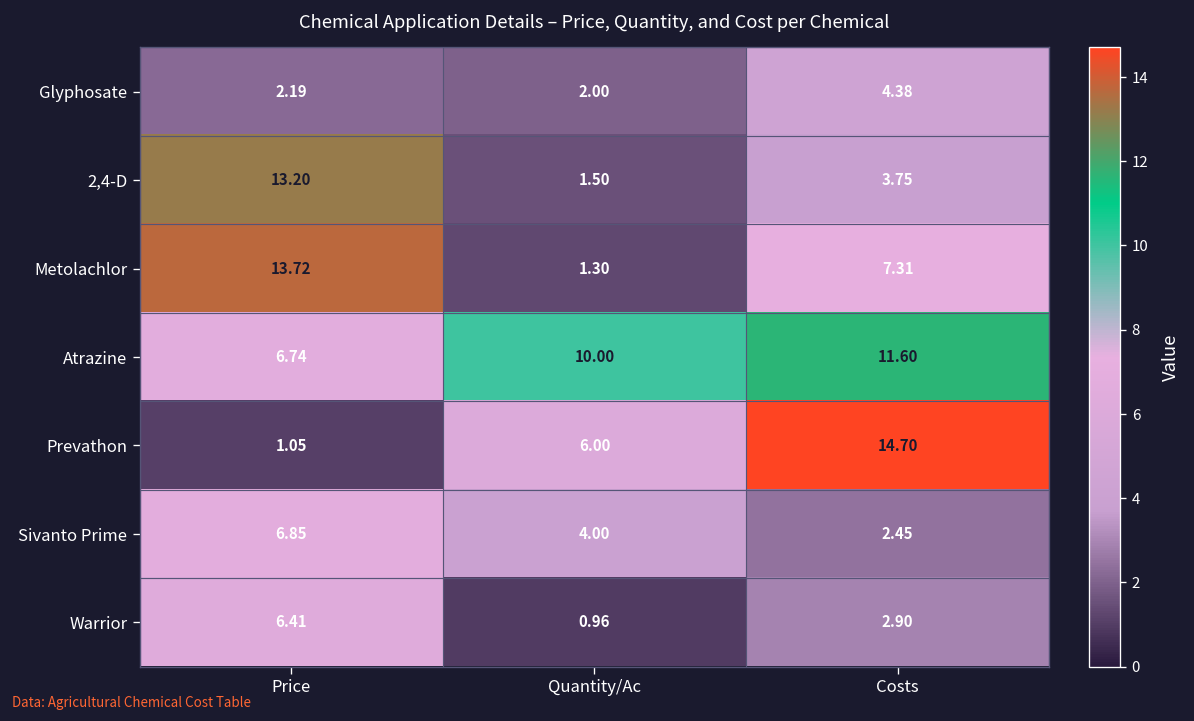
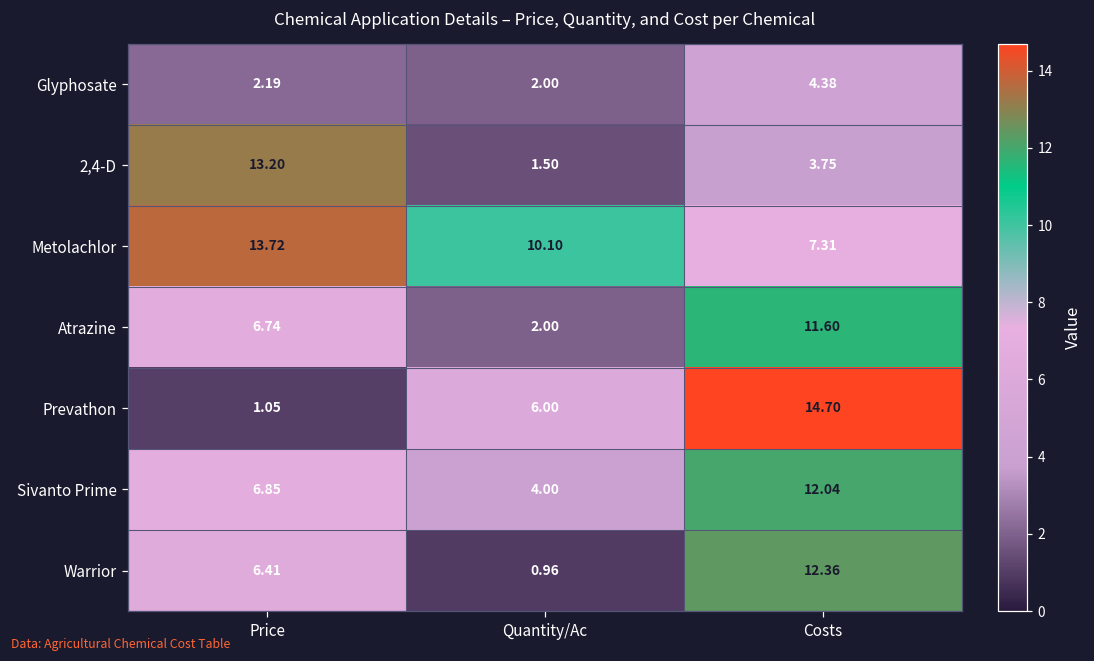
  {
    "Glyphosate": {
      "Price": 2.19,
      "Quantity/Ac": 2.00,
      "Costs": 4.38
    },
    "2,4-D": {
      "Price": 13.20,
      "Quantity/Ac": 1.50,
      "Costs": 3.75
    },
    "Metolachlor": {
      "Price": 13.72,
-     "Quantity/Ac": 1.30,
+     "Quantity/Ac": 10.10,
      "Costs": 7.31
    },
    "Atrazine": {
      "Price": 6.74,
-     "Quantity/Ac": 10.00,
+     "Quantity/Ac": 2.00,
      "Costs": 11.60
    },
    "Prevathon": {
      "Price": 1.05,
      "Quantity/Ac": 6.00,
      "Costs": 14.70
    },
    "Sivanto Prime": {
      "Price": 6.85,
      "Quantity/Ac": 4.00,
-     "Costs": 2.45
+     "Costs": 12.04
    },
    "Warrior": {
      "Price": 6.41,
      "Quantity/Ac": 0.96,
-     "Costs": 2.90
+     "Costs": 12.36
    }
  }
